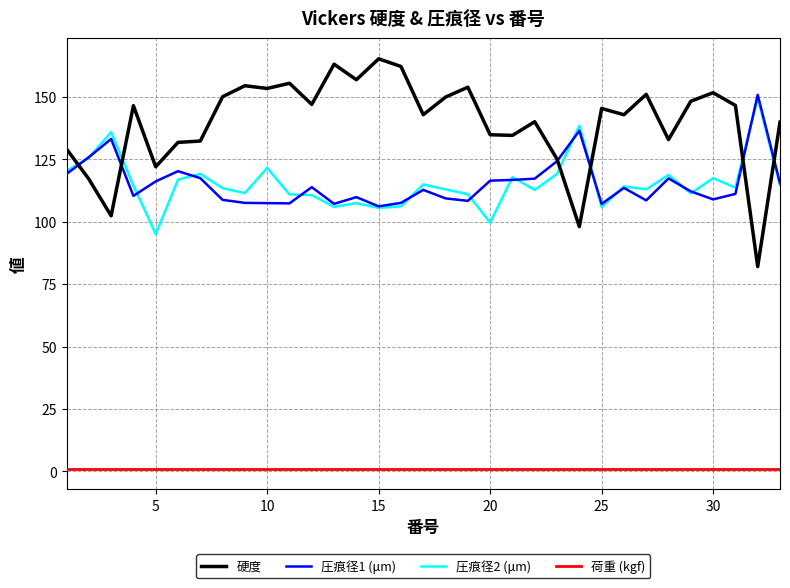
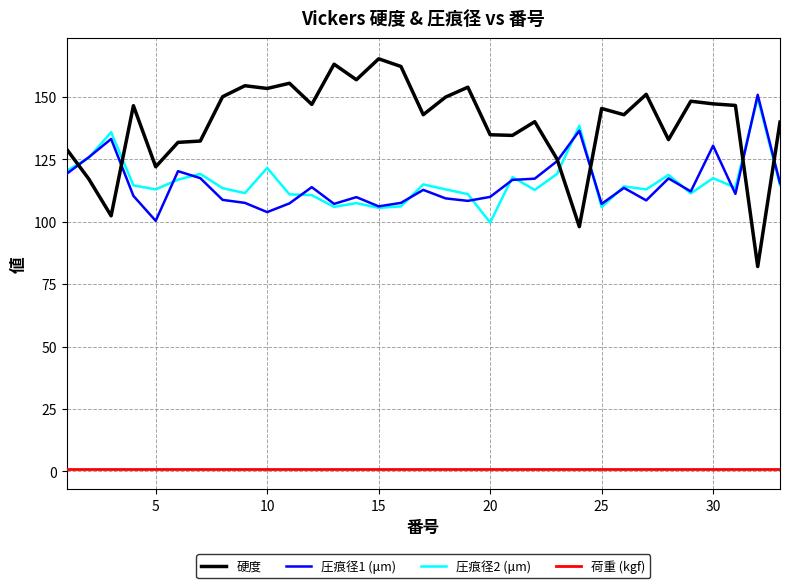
  {
    "硬度": {
      "5": 122,
      "10": 153,
      "15": 165,
      "20": 135,
      "25": 145,
-     "30": 152
+     "30": 147
    },
    "圧痕径1 (μm)": {
-     "5": 116,
-     "10": 108,
-     "20": 117,
+     "5": 100,
+     "10": 104,
+     "20": 110,
      "25": 107,
-     "30": 109
+     "30": 131
    },
    "圧痕径2 (μm)": {
-     "5": 95,
+     "5": 113,
      "10": 122,
      "20": 100,
      "25": 106,
      "30": 118
    },
    "荷重 (kgf)": {
      "5": 1,
      "10": 1,
      "15": 1,
      "20": 1,
      "25": 1,
      "30": 1
    }
  }
